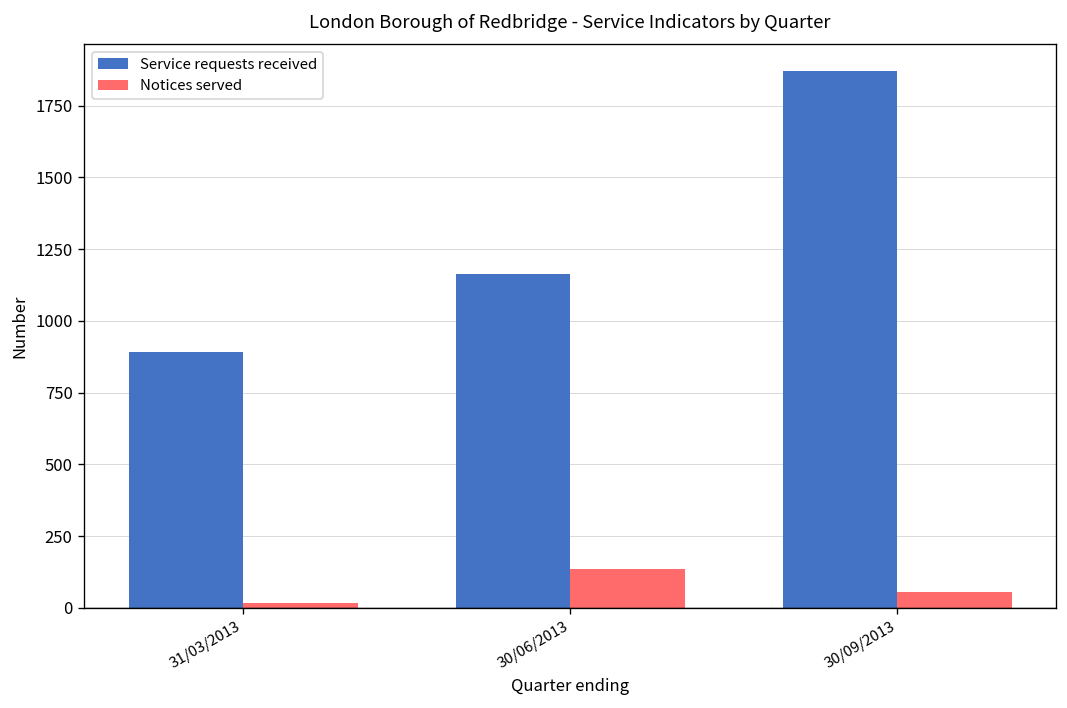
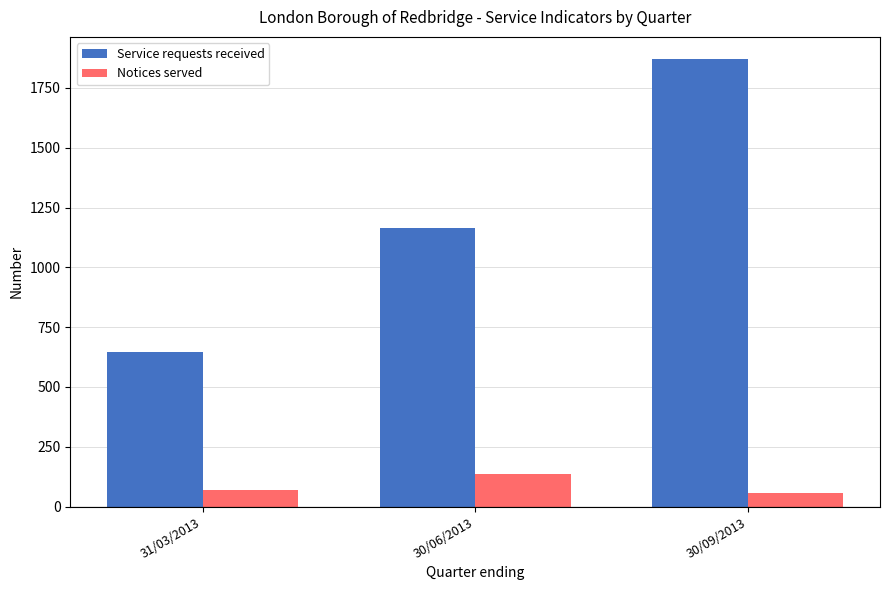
  {
    "Service requests received": {
-     "31/03/2013": 890,
+     "31/03/2013": 650,
      "30/06/2013": 1160,
      "30/09/2013": 1870
    },
    "Notices served": {
-     "31/03/2013": 20,
+     "31/03/2013": 70,
      "30/06/2013": 140,
      "30/09/2013": 60
    }
  }
